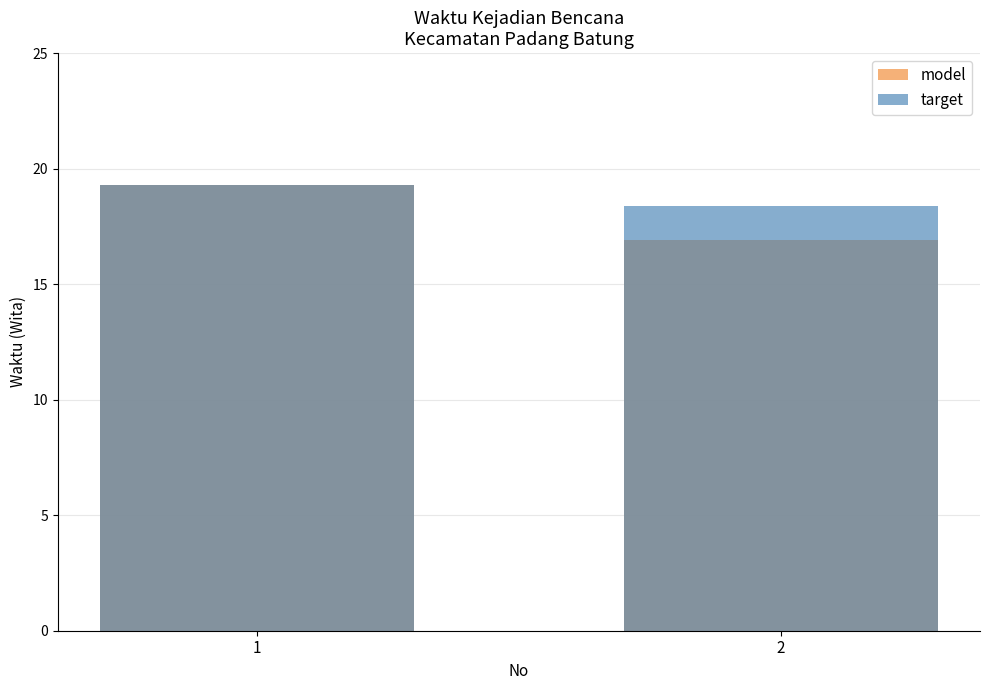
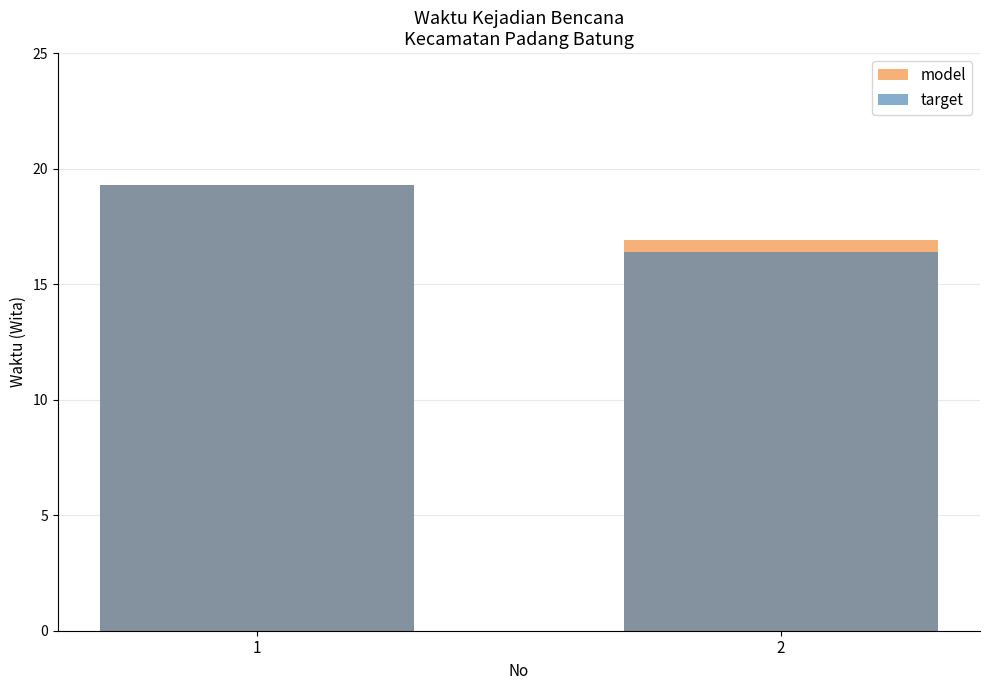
  {
    "model": {
      "1": 19.3
    },
    "target": {
      "1": 19.3,
-     "2": 18.4
+     "2": 16.4
    }
  }
